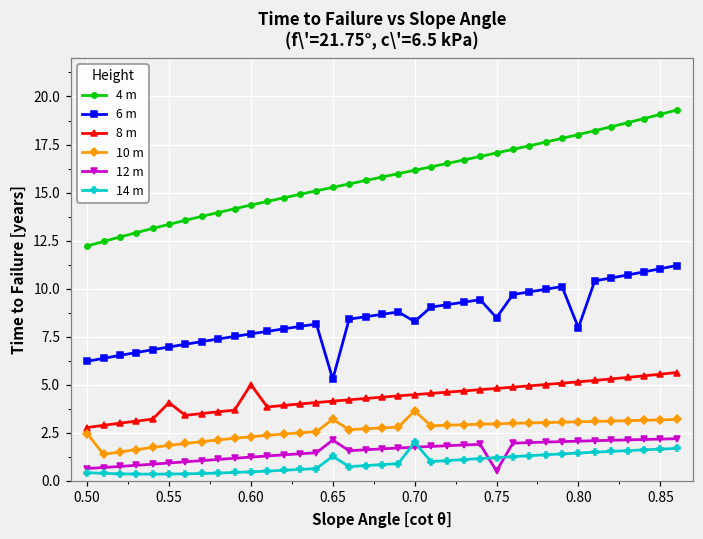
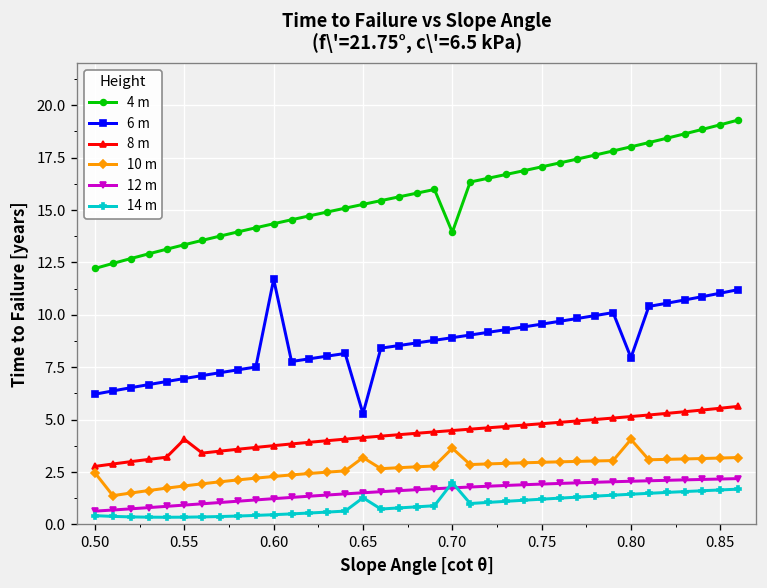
  {
    "4 m": {
      "0.50": 12.2,
      "0.55": 13.3,
      "0.60": 14.3,
      "0.65": 15.3,
-     "0.70": 16.2,
+     "0.70": 13.9,
      "0.75": 17.1,
      "0.80": 18.0,
      "0.85": 19.1
    },
    "6 m": {
      "0.50": 6.2,
      "0.55": 7.0,
-     "0.60": 7.6,
+     "0.60": 11.7,
      "0.65": 5.3,
-     "0.70": 8.3,
-     "0.75": 8.5,
+     "0.70": 8.9,
+     "0.75": 9.6,
      "0.80": 8.0,
      "0.85": 11.0
    },
    "8 m": {
      "0.50": 2.8,
      "0.55": 4.1,
-     "0.60": 5.0,
+     "0.60": 3.8,
      "0.65": 4.1,
      "0.70": 4.5,
      "0.75": 4.8,
      "0.80": 5.1,
      "0.85": 5.5
    },
    "10 m": {
      "0.50": 2.5,
      "0.55": 1.8,
      "0.60": 2.3,
      "0.65": 3.2,
      "0.70": 3.6,
      "0.75": 3.0,
-     "0.80": 3.1,
+     "0.80": 4.1,
      "0.85": 3.2
    },
    "12 m": {
      "0.50": 0.6,
      "0.55": 0.9,
      "0.60": 1.2,
-     "0.65": 2.1,
+     "0.65": 1.5,
      "0.70": 1.7,
-     "0.75": 0.5,
+     "0.75": 1.9,
      "0.80": 2.1,
      "0.85": 2.2
    },
    "14 m": {
      "0.50": 0.4,
      "0.55": 0.3,
      "0.60": 0.5,
      "0.65": 1.3,
      "0.70": 2.0,
      "0.75": 1.2,
      "0.80": 1.4,
      "0.85": 1.6
    }
  }
